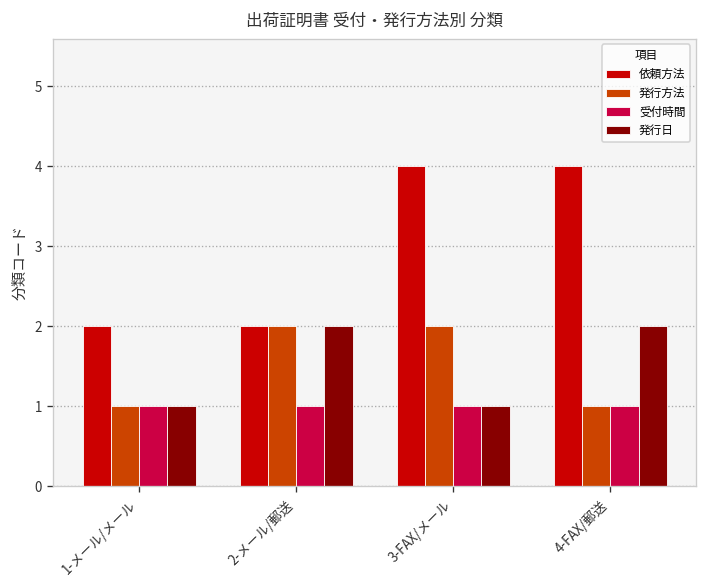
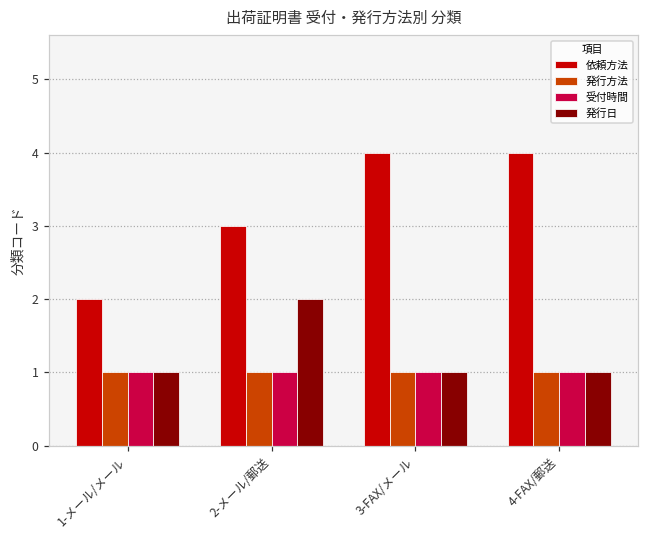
  {
    "依頼方法": {
      "1-メール/メール": 2,
-     "2-メール/郵送": 2,
+     "2-メール/郵送": 3,
      "3-FAX/メール": 4,
      "4-FAX/郵送": 4
    },
    "発行方法": {
      "1-メール/メール": 1,
-     "2-メール/郵送": 2,
-     "3-FAX/メール": 2,
+     "2-メール/郵送": 1,
+     "3-FAX/メール": 1,
      "4-FAX/郵送": 1
    },
    "受付時間": {
      "1-メール/メール": 1,
      "2-メール/郵送": 1,
      "3-FAX/メール": 1,
      "4-FAX/郵送": 1
    },
    "発行日": {
      "1-メール/メール": 1,
      "2-メール/郵送": 2,
      "3-FAX/メール": 1,
-     "4-FAX/郵送": 2
+     "4-FAX/郵送": 1
    }
  }
